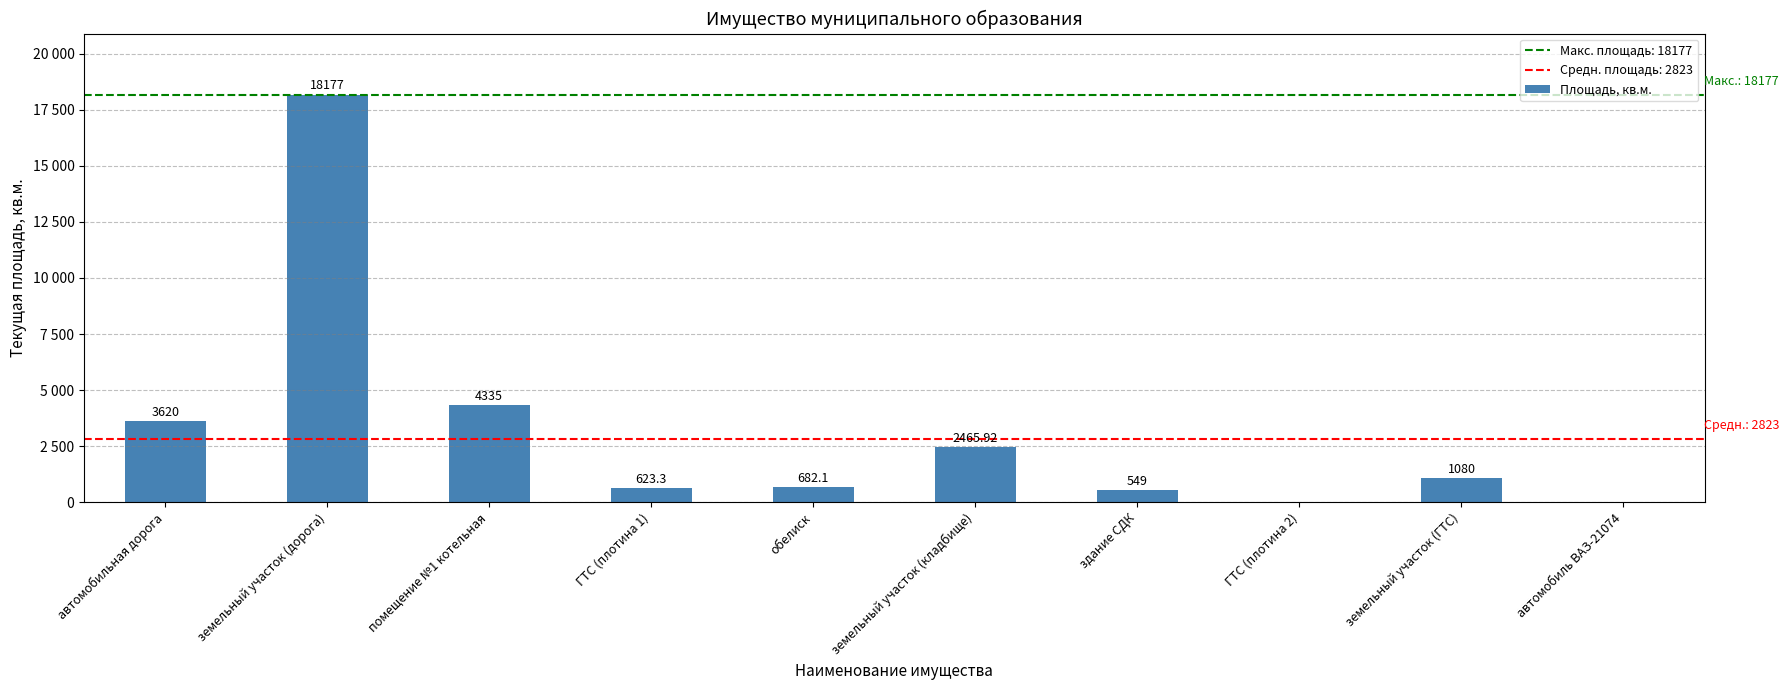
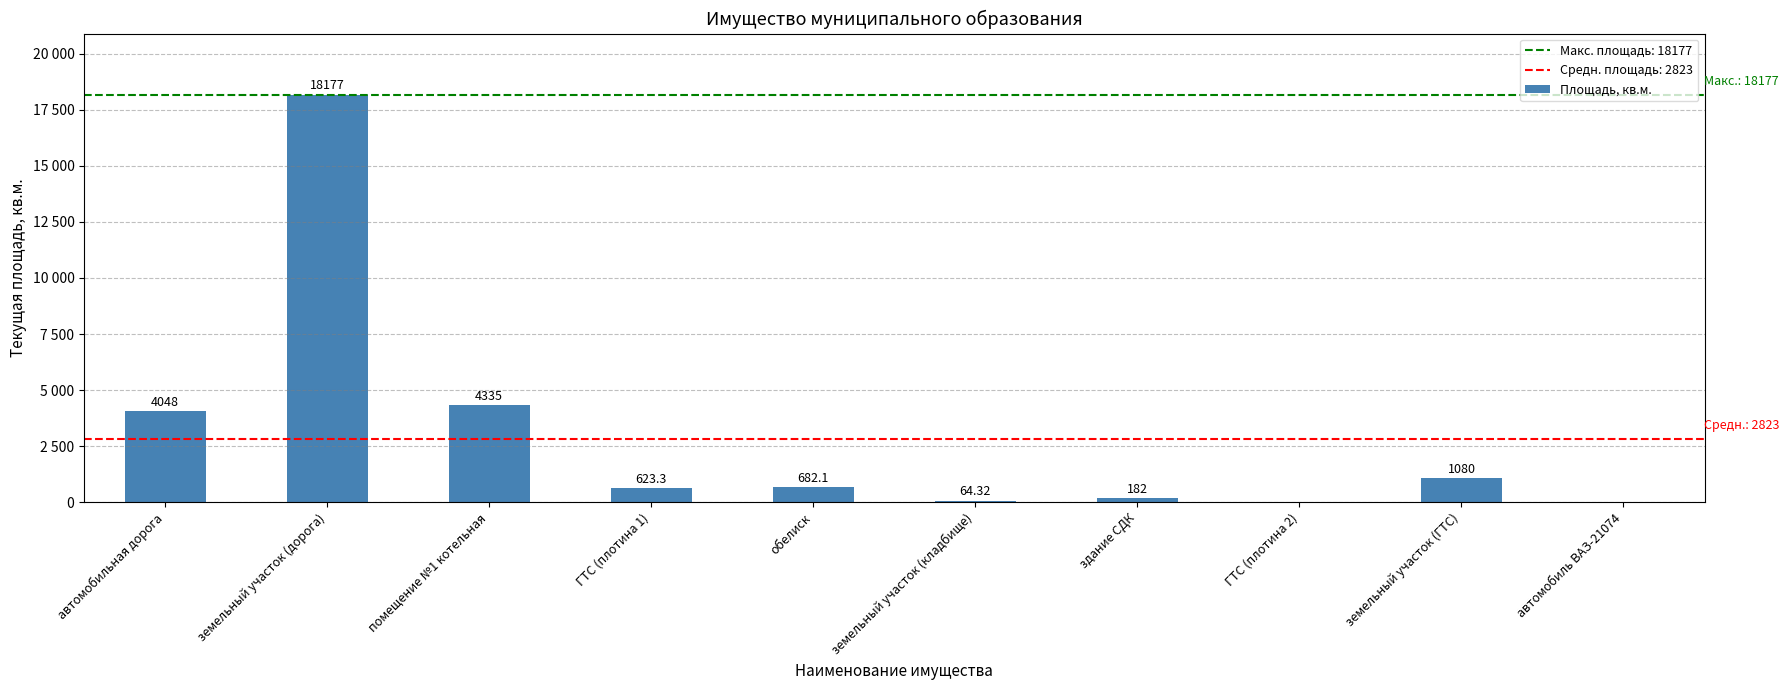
  {
-   "автомобильная дорога": 3620,
+   "автомобильная дорога": 4048,
    "земельный участок (дорога)": 18177,
    "помещение №1 котельная": 4335,
    "ГТС (плотина 1)": 623.3,
    "обелиск": 682.1,
-   "земельный участок (кладбище)": 2465.92,
-   "здание СДК": 549,
+   "земельный участок (кладбище)": 64.32,
+   "здание СДК": 182,
    "земельный участок (ГТС)": 1080
  }
